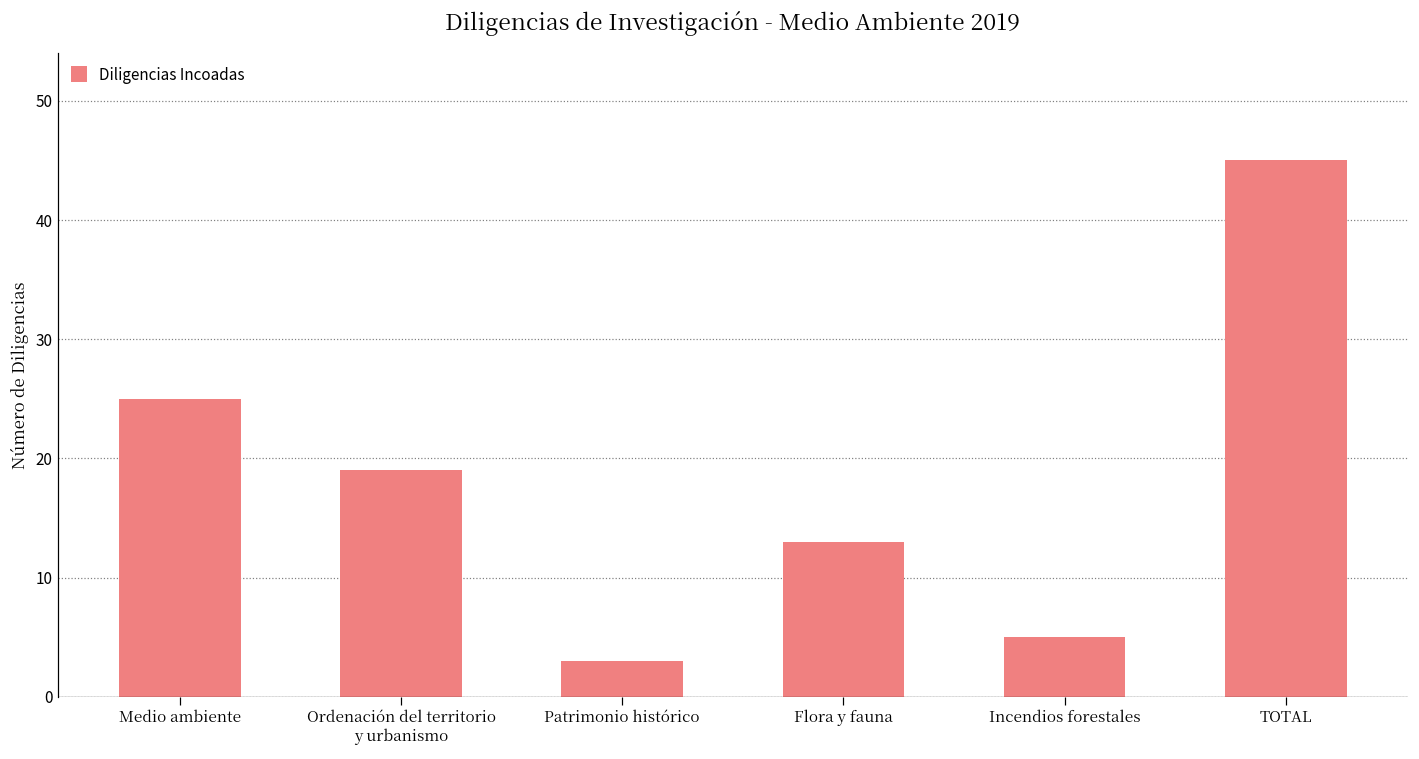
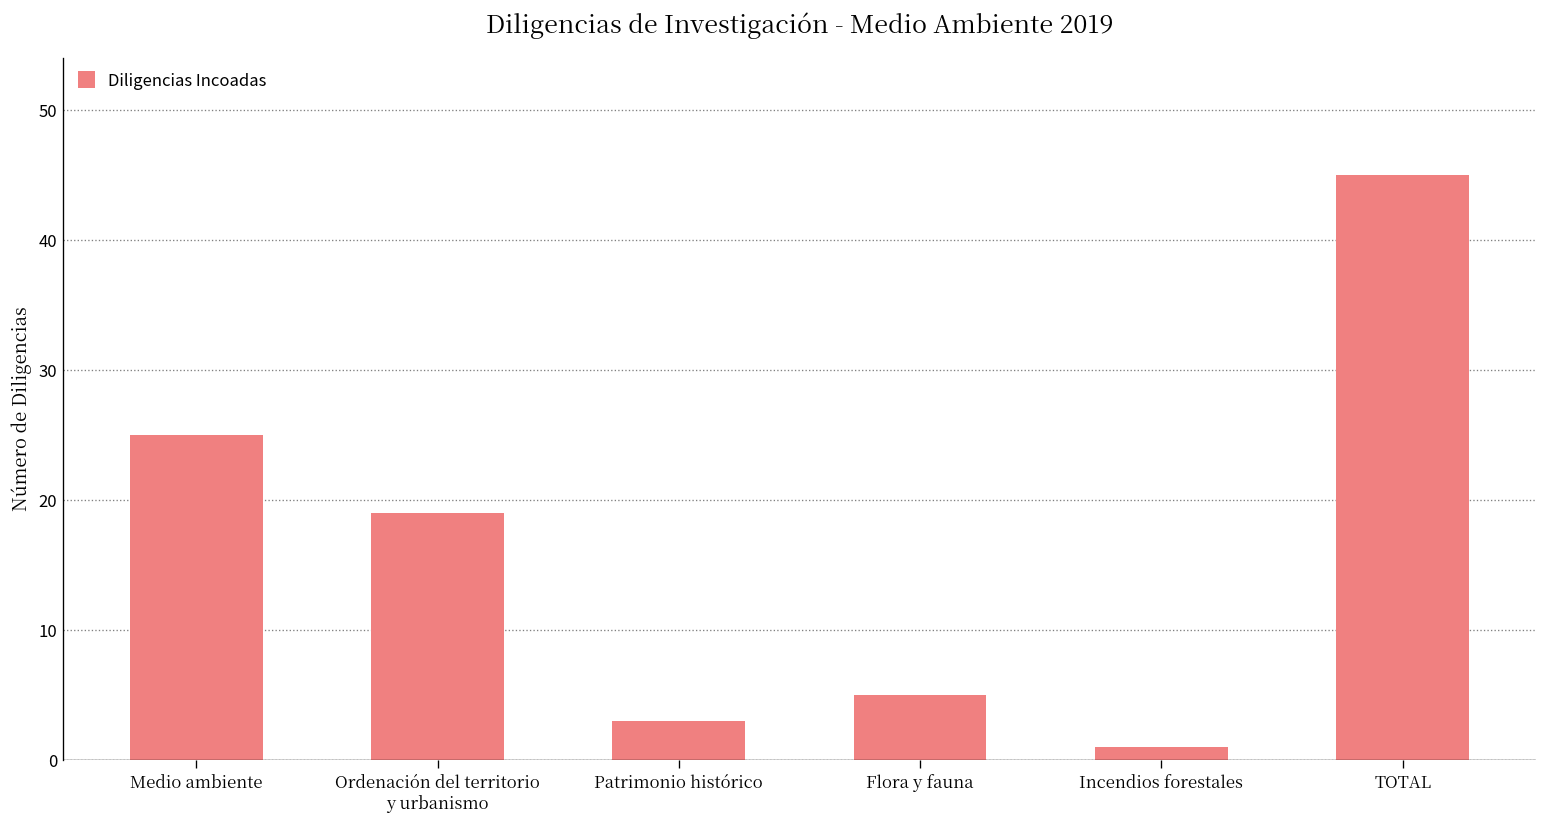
  {
    "Medio ambiente": 25,
    "Ordenación del territorio y urbanismo": 19,
    "Patrimonio histórico": 3,
-   "Flora y fauna": 13,
-   "Incendios forestales": 5,
+   "Flora y fauna": 5,
+   "Incendios forestales": 1,
    "TOTAL": 45
  }
